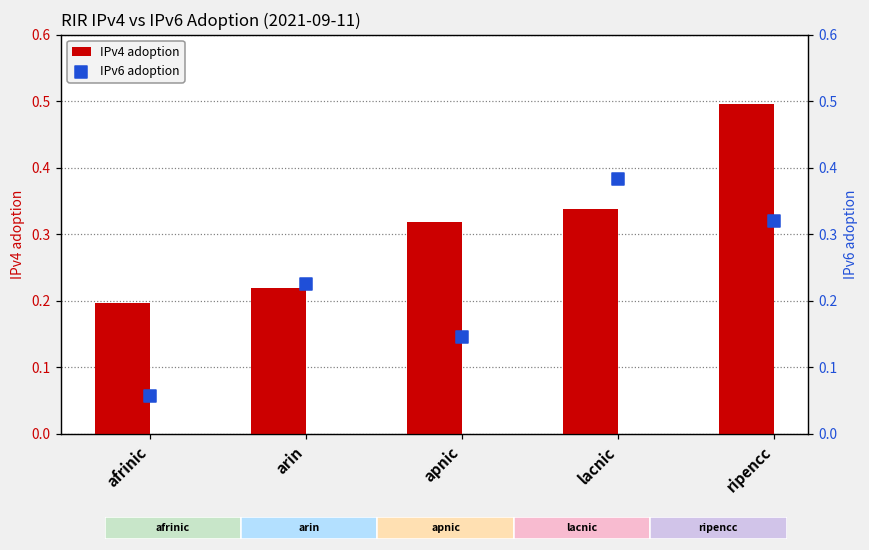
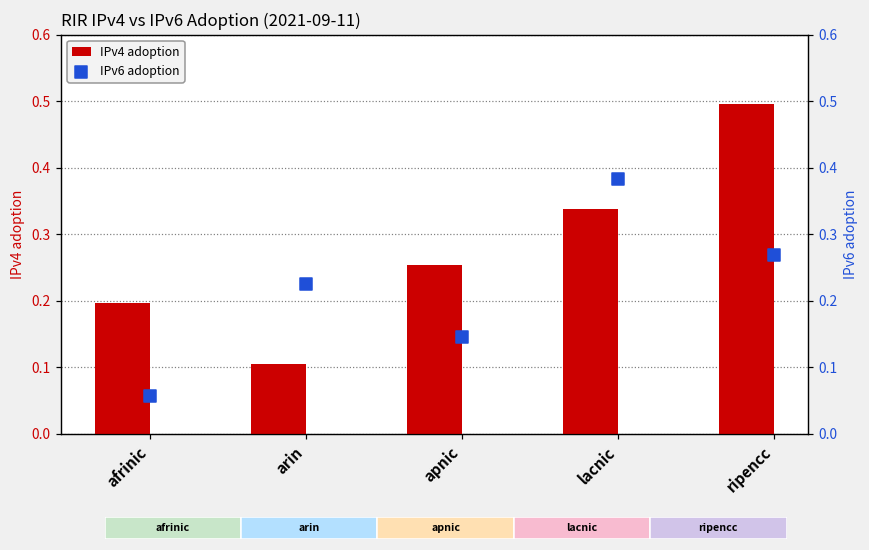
  {
    "IPv4 adoption": {
      "afrinic": 0.20,
-     "arin": 0.22,
-     "apnic": 0.32,
+     "arin": 0.10,
+     "apnic": 0.25,
      "lacnic": 0.34,
      "ripencc": 0.50
    },
    "IPv6 adoption": {
-     "ripencc": 0.32
+     "ripencc": 0.27
    }
  }
